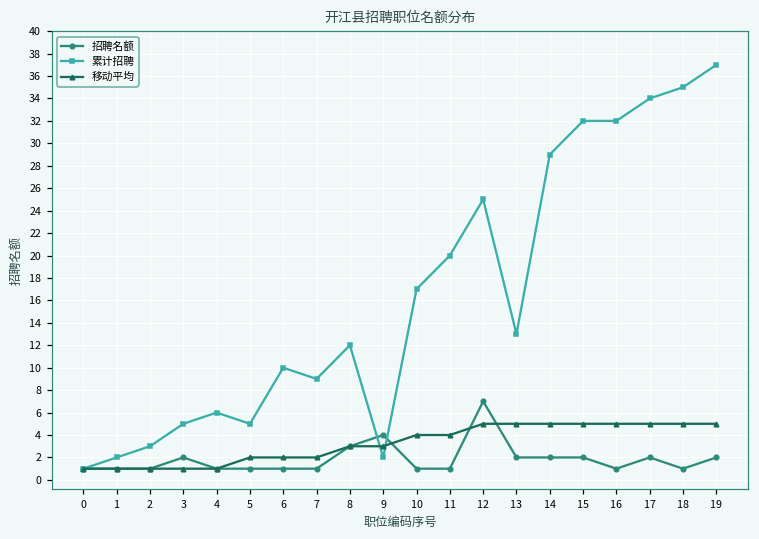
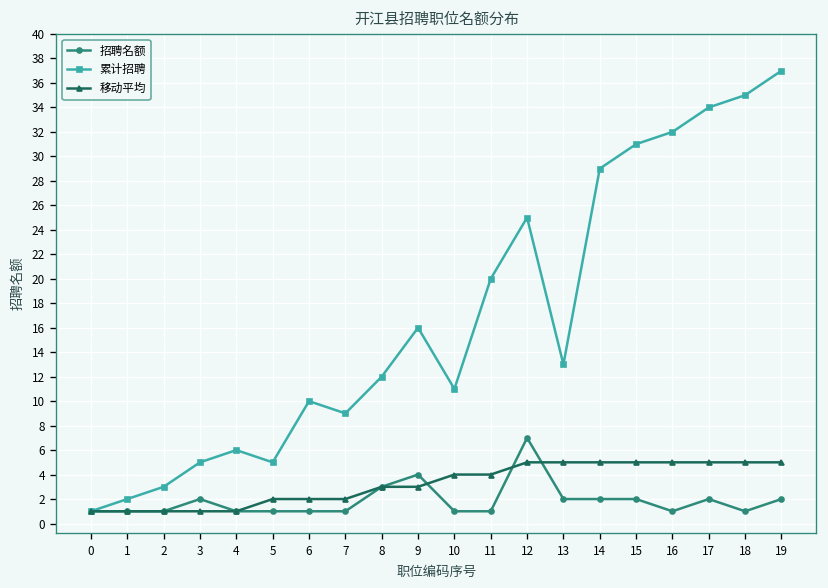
  {
    "累计招聘": {
      "1": 2,
      "2": 3,
      "3": 5,
      "4": 6,
      "5": 5,
      "6": 10,
      "7": 9,
      "8": 12,
-     "9": 2,
-     "10": 17,
+     "9": 16,
+     "10": 11,
      "11": 20,
      "12": 25,
      "13": 13,
      "14": 29,
-     "15": 32,
+     "15": 31,
      "16": 32,
      "17": 34,
      "18": 35,
      "19": 37
    }
  }
